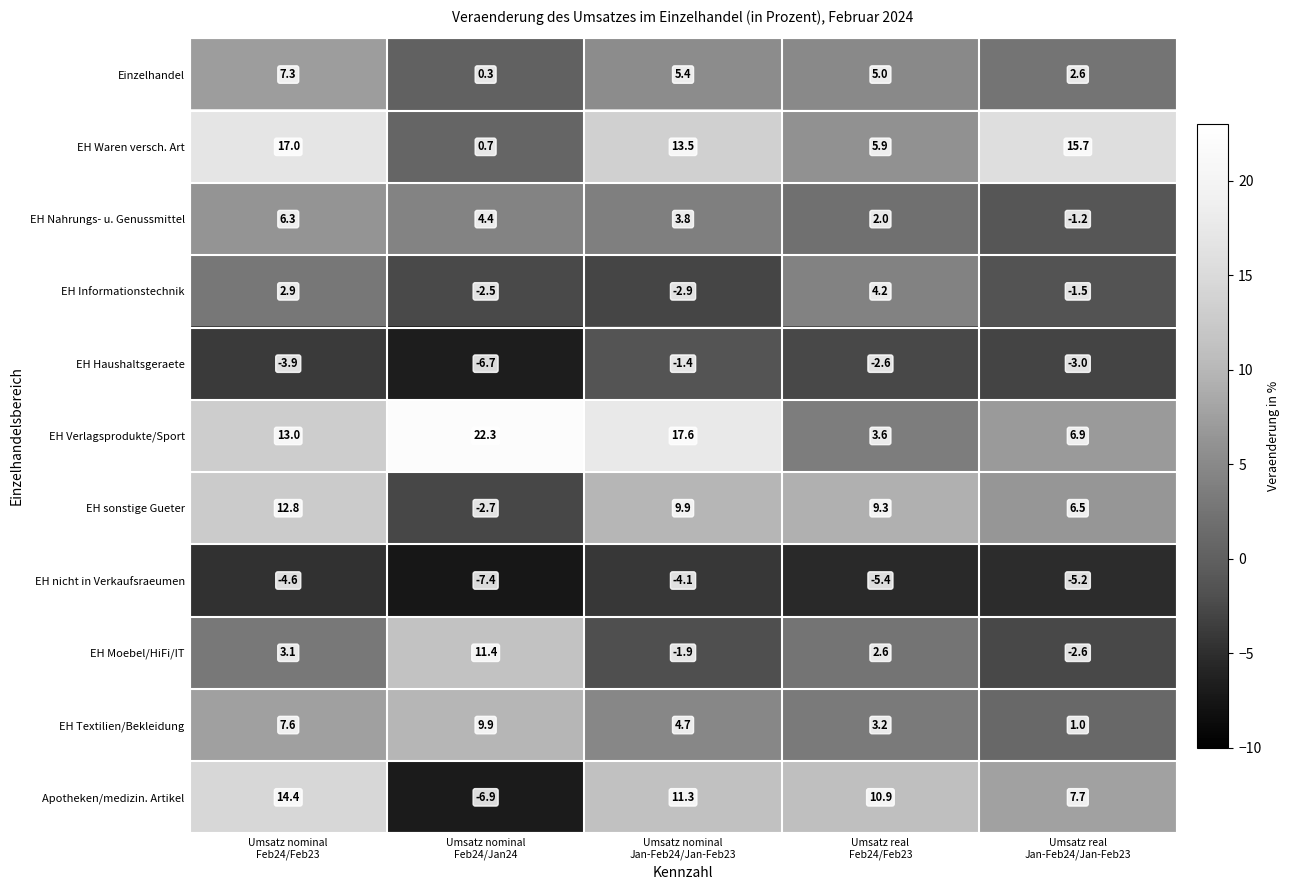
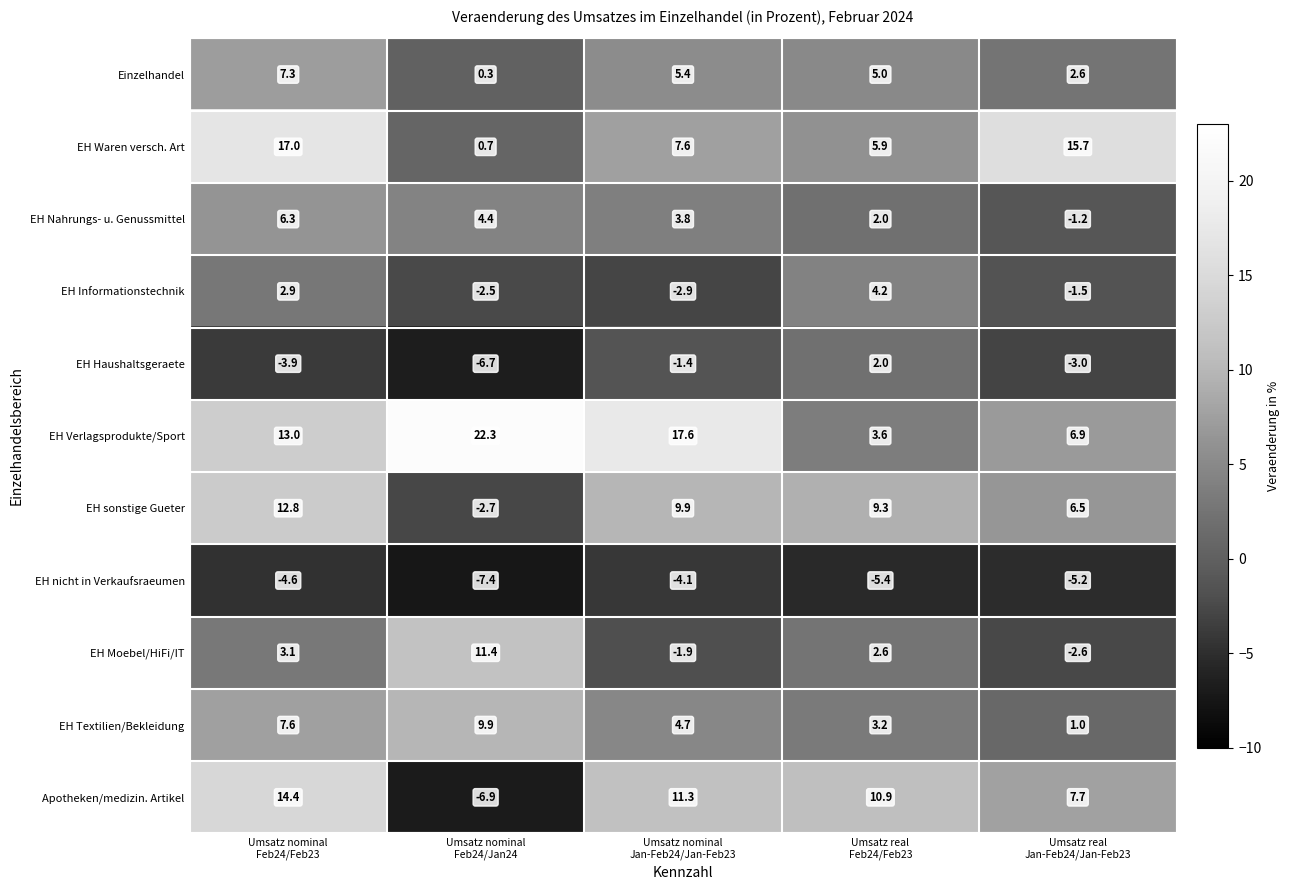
  {
    "EH Waren versch. Art": {
-     "Umsatz nominal Jan-Feb24/Jan-Feb23": 13.5
+     "Umsatz nominal Jan-Feb24/Jan-Feb23": 7.6
    },
    "EH Haushaltsgeraete": {
-     "Umsatz real Feb24/Feb23": -2.6
+     "Umsatz real Feb24/Feb23": 2.0
    }
  }
